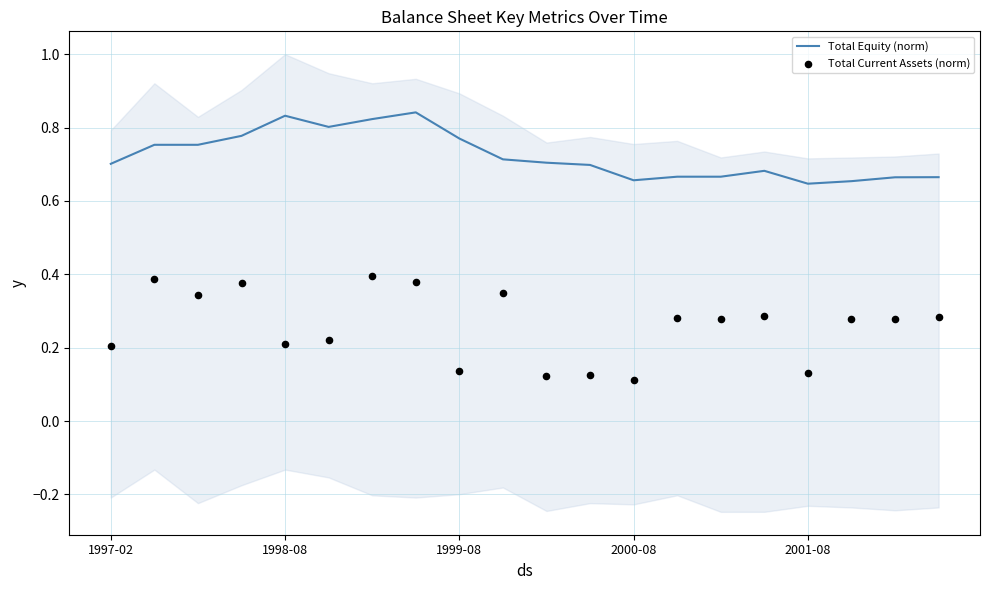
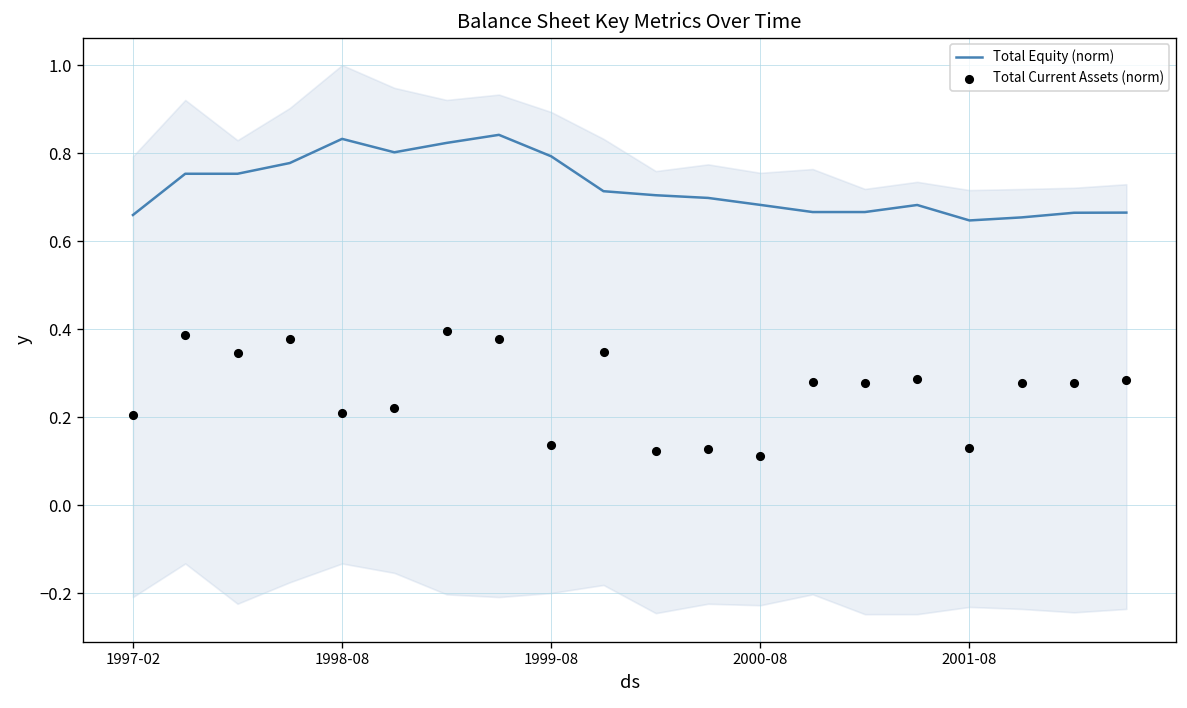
  {
    "Total Equity (norm)": {
-     "1997-02": 0.70,
+     "1997-02": 0.66,
      "1998-08": 0.83,
-     "1999-08": 0.77,
-     "2000-08": 0.66,
+     "1999-08": 0.79,
+     "2000-08": 0.68,
      "2001-08": 0.65
    }
  }
